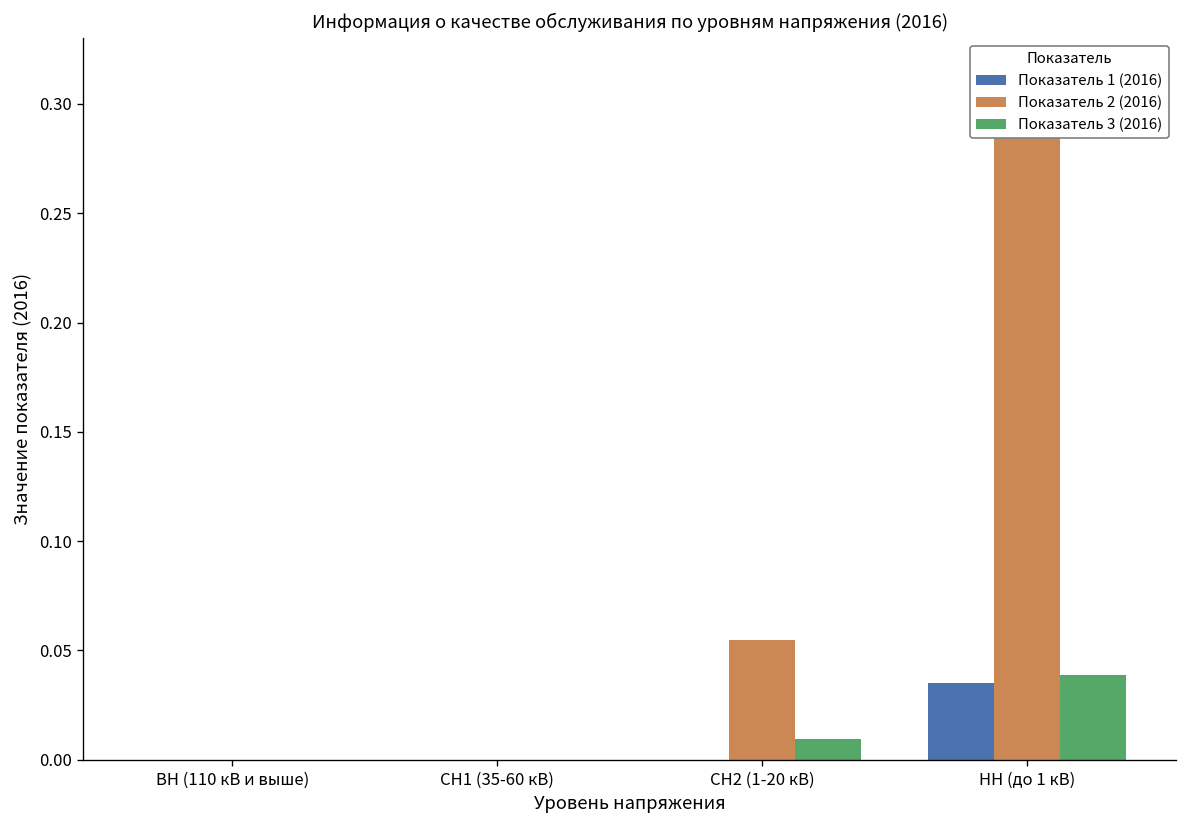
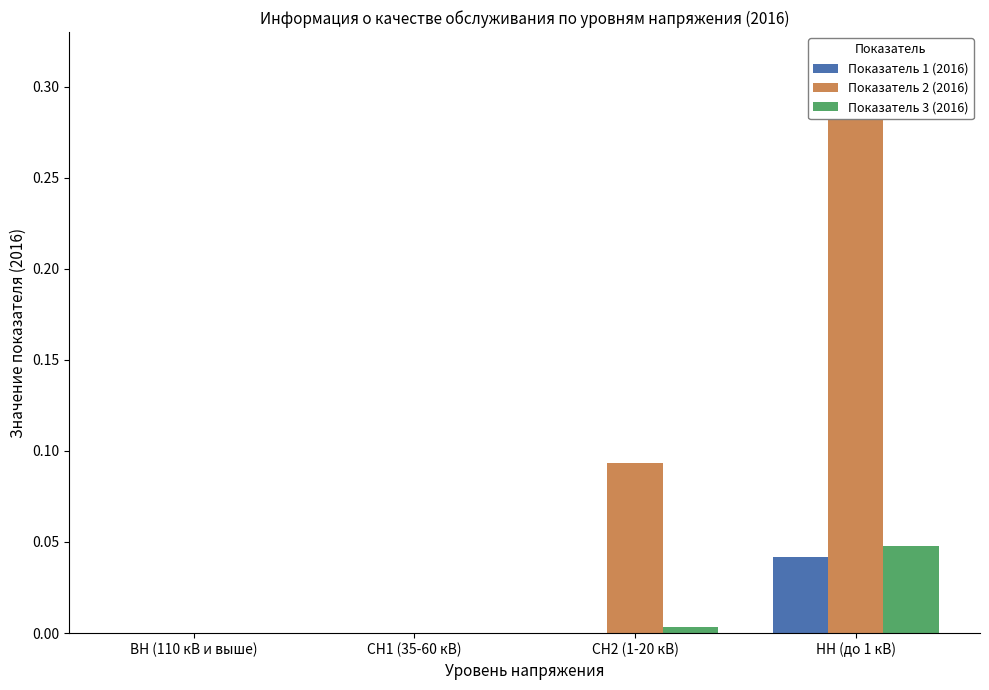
  {
    "Показатель 1 (2016)": {
      "ВН (110 кВ и выше)": 0.000,
      "СН1 (35-60 кВ)": 0.000,
      "СН2 (1-20 кВ)": 0.000,
-     "НН (до 1 кВ)": 0.035
+     "НН (до 1 кВ)": 0.042
    },
    "Показатель 2 (2016)": {
      "ВН (110 кВ и выше)": 0.000,
      "СН1 (35-60 кВ)": 0.000,
-     "СН2 (1-20 кВ)": 0.055
+     "СН2 (1-20 кВ)": 0.093
    },
    "Показатель 3 (2016)": {
      "ВН (110 кВ и выше)": 0.000,
      "СН1 (35-60 кВ)": 0.000,
-     "СН2 (1-20 кВ)": 0.009,
-     "НН (до 1 кВ)": 0.039
+     "СН2 (1-20 кВ)": 0.003,
+     "НН (до 1 кВ)": 0.048
    }
  }
